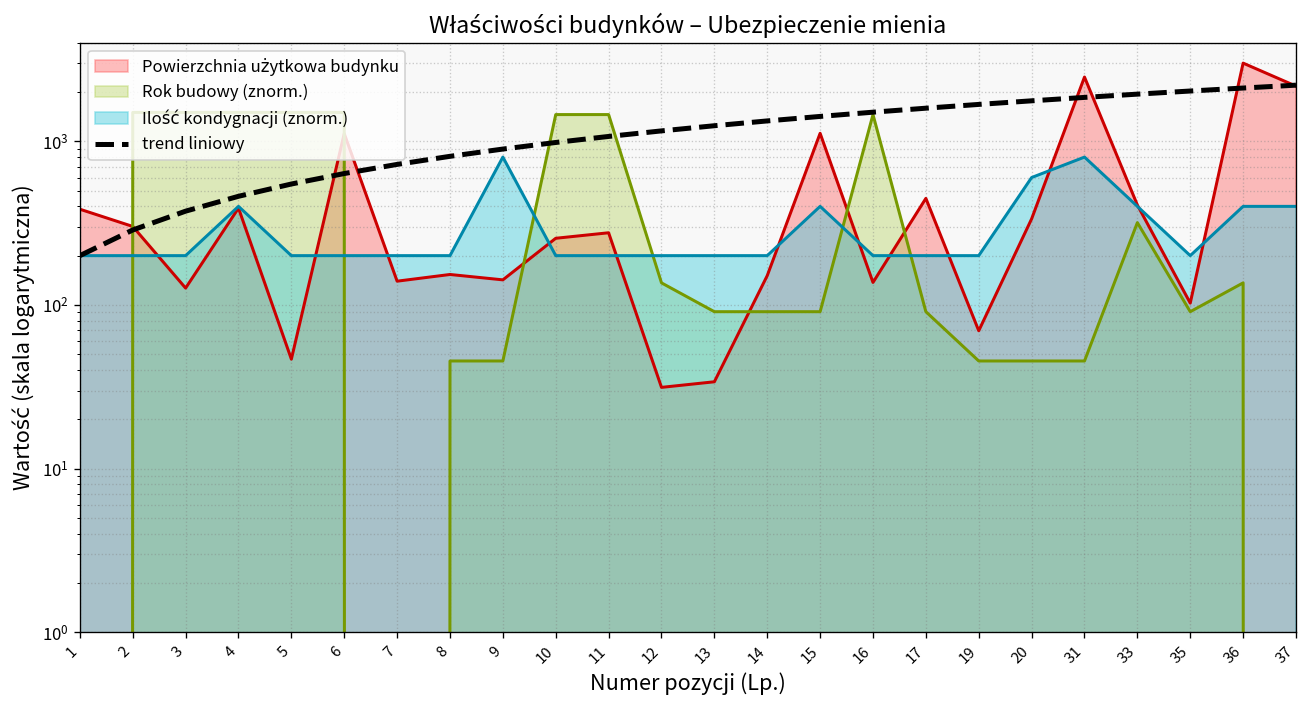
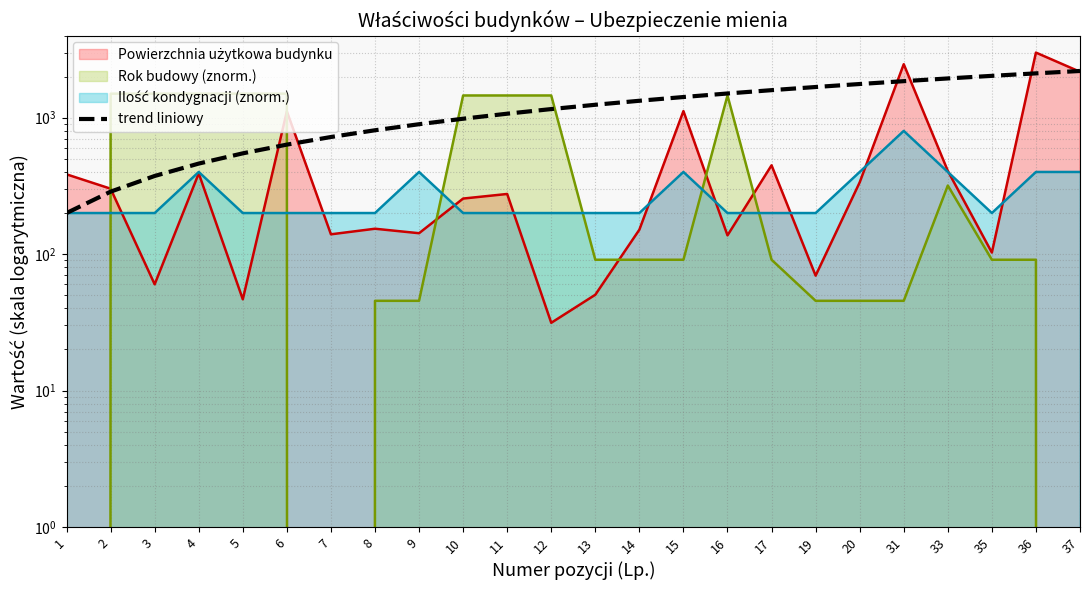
  {
    "Powierzchnia użytkowa budynku": {
      "1": 380,
      "2": 300,
-     "3": 130,
+     "3": 60,
      "5": 47,
      "7": 140,
      "8": 150,
      "9": 140,
      "10": 260,
      "11": 280,
      "12": 31,
-     "13": 34,
+     "13": 50,
      "14": 150,
      "15": 1100,
      "16": 140,
      "17": 450,
      "19": 70,
      "20": 340,
      "31": 2500,
      "35": 100,
      "36": 3000
    },
    "Rok budowy (znorm.)": {
      "8": 45,
      "9": 45,
      "10": 1500,
      "11": 1500,
-     "12": 140,
+     "12": 1500,
      "13": 90,
      "14": 90,
      "15": 90,
      "17": 90,
      "19": 45,
      "20": 45,
      "31": 45,
      "33": 320,
      "35": 90,
-     "36": 140
+     "36": 90
    },
    "Ilość kondygnacji (znorm.)": {
      "2": 200,
      "3": 200,
      "5": 200,
      "6": 200,
      "7": 200,
      "8": 200,
-     "9": 800,
+     "9": 400,
      "10": 200,
      "11": 200,
      "12": 200,
      "13": 200,
      "14": 200,
      "15": 400,
      "16": 200,
      "17": 200,
      "19": 200,
-     "20": 600,
+     "20": 400,
      "31": 800,
      "35": 200,
      "36": 400,
      "37": 400
    },
    "trend liniowy": {
      "2": 290,
      "3": 370,
      "4": 460,
      "5": 550,
      "6": 600,
      "7": 700,
      "8": 800,
      "9": 900,
      "10": 1000,
      "11": 1100,
      "12": 1200,
      "13": 1200,
      "14": 1300,
      "15": 1400,
      "17": 1600,
      "19": 1700,
      "20": 1800,
      "31": 1900,
      "33": 1900,
      "35": 2000,
      "36": 2100
    }
  }
